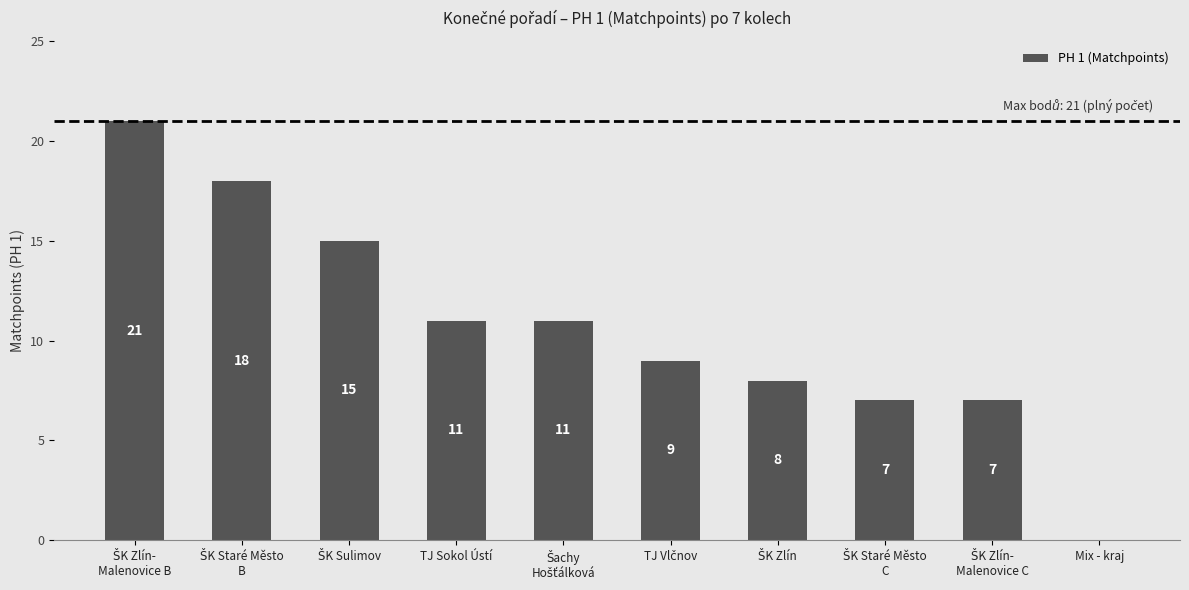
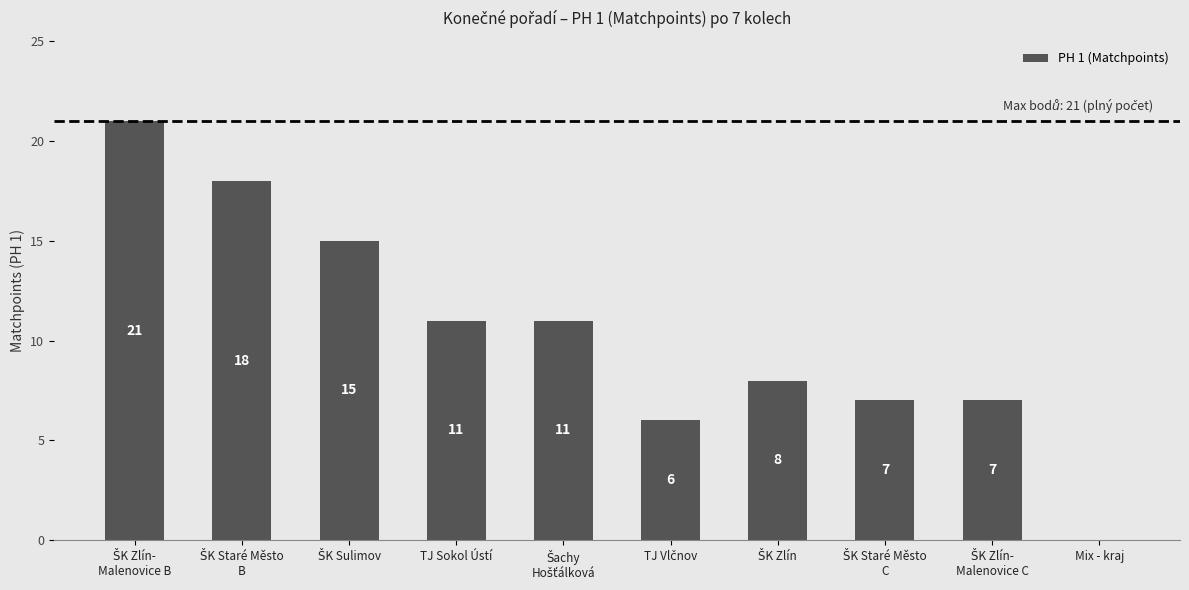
  {
    "ŠK Zlín- Malenovice B": 21,
    "ŠK Staré Město B": 18,
    "ŠK Sulimov": 15,
    "TJ Sokol Ústí": 11,
    "Šachy Hošťálková": 11,
-   "TJ Vlčnov": 9,
+   "TJ Vlčnov": 6,
    "ŠK Zlín": 8,
    "ŠK Staré Město C": 7,
    "ŠK Zlín- Malenovice C": 7
  }
